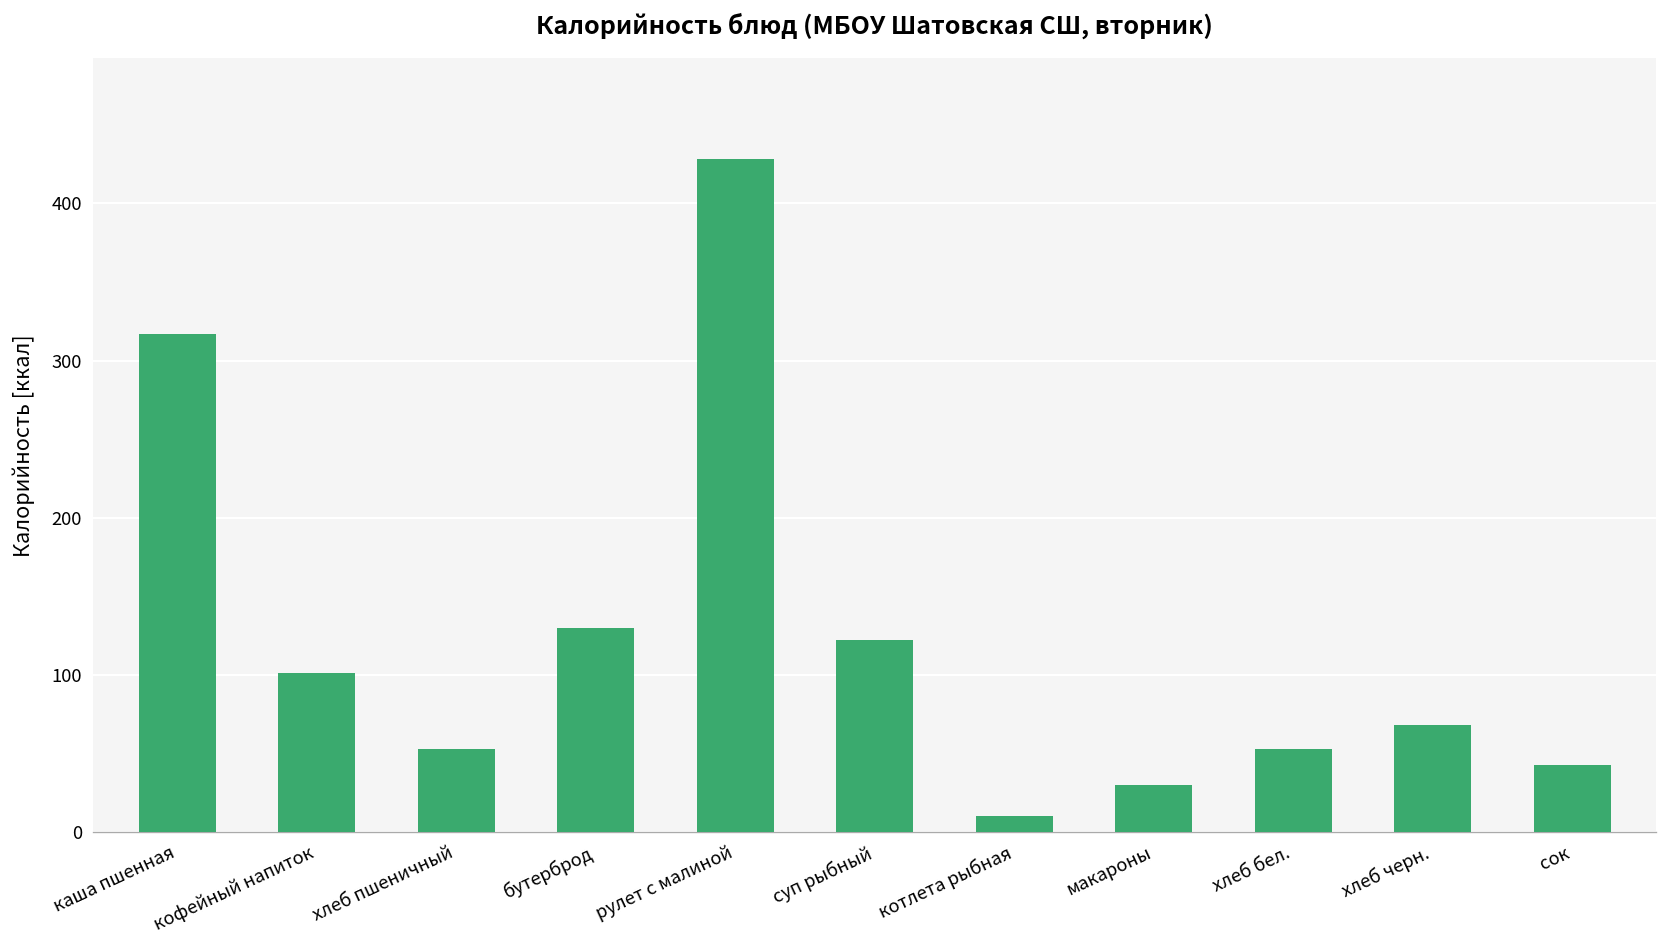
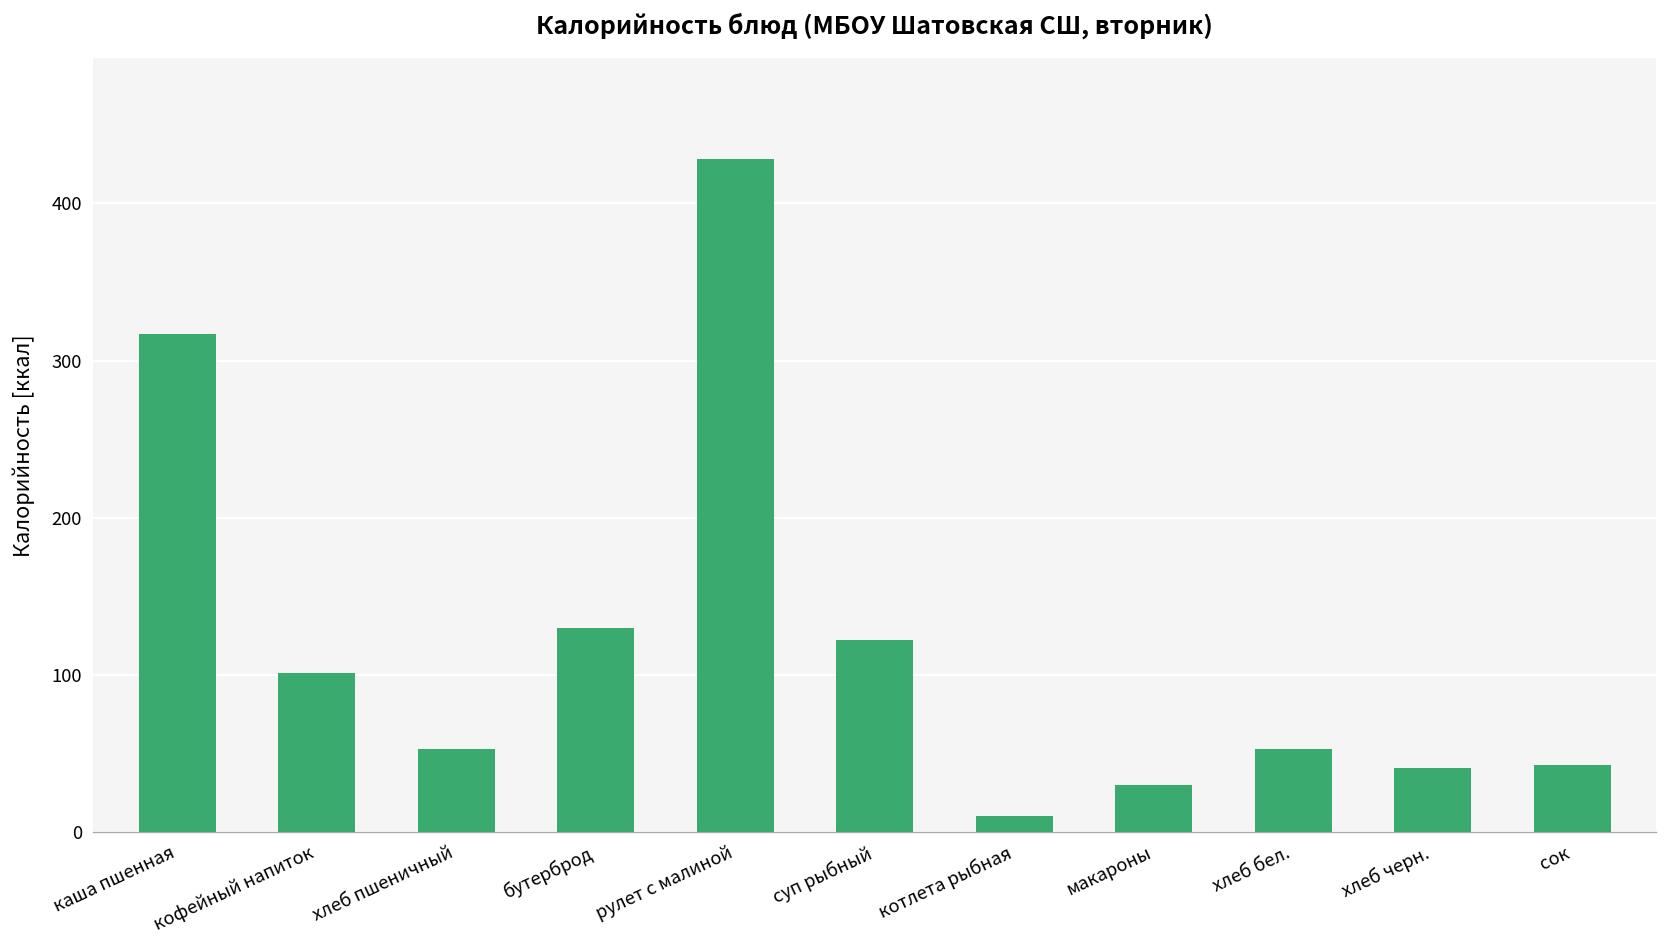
  {
    "каша пшенная": 317,
    "кофейный напиток": 101,
    "хлеб пшеничный": 53,
    "бутерброд": 130,
    "рулет с малиной": 428,
    "суп рыбный": 123,
    "котлета рыбная": 10,
    "макароны": 30,
    "хлеб бел.": 53,
-   "хлеб черн.": 68,
+   "хлеб черн.": 41,
    "сок": 43
  }
